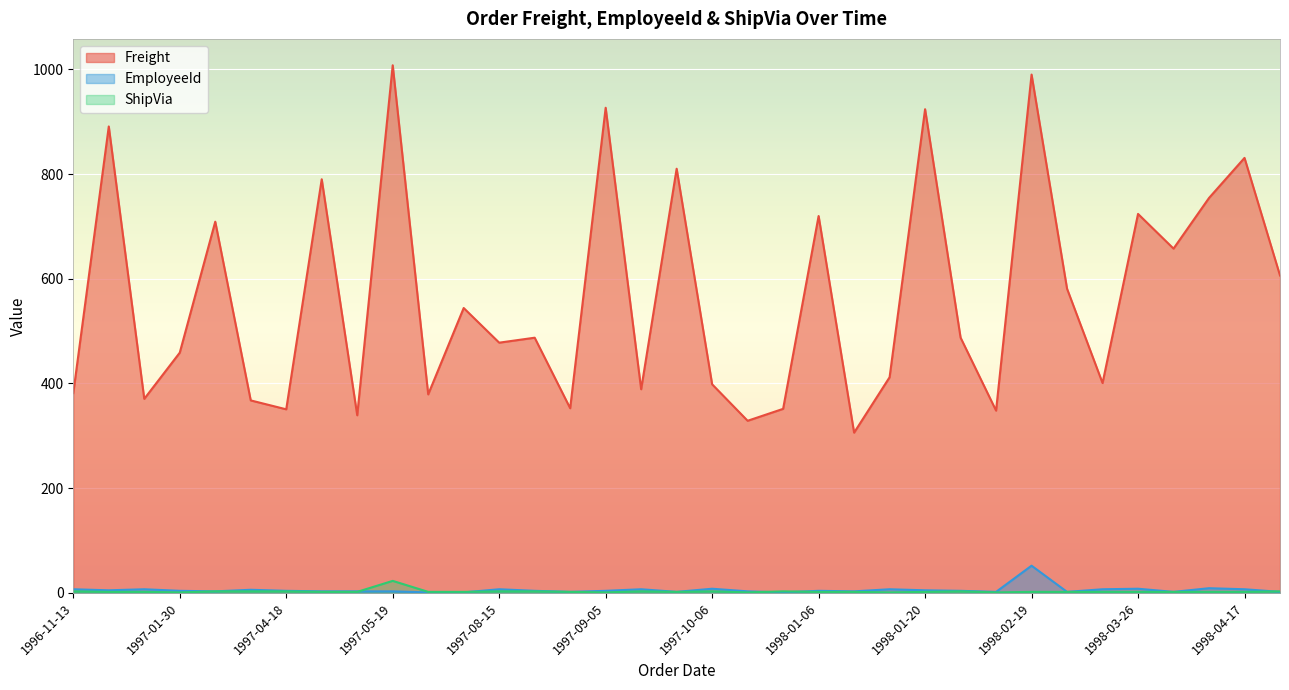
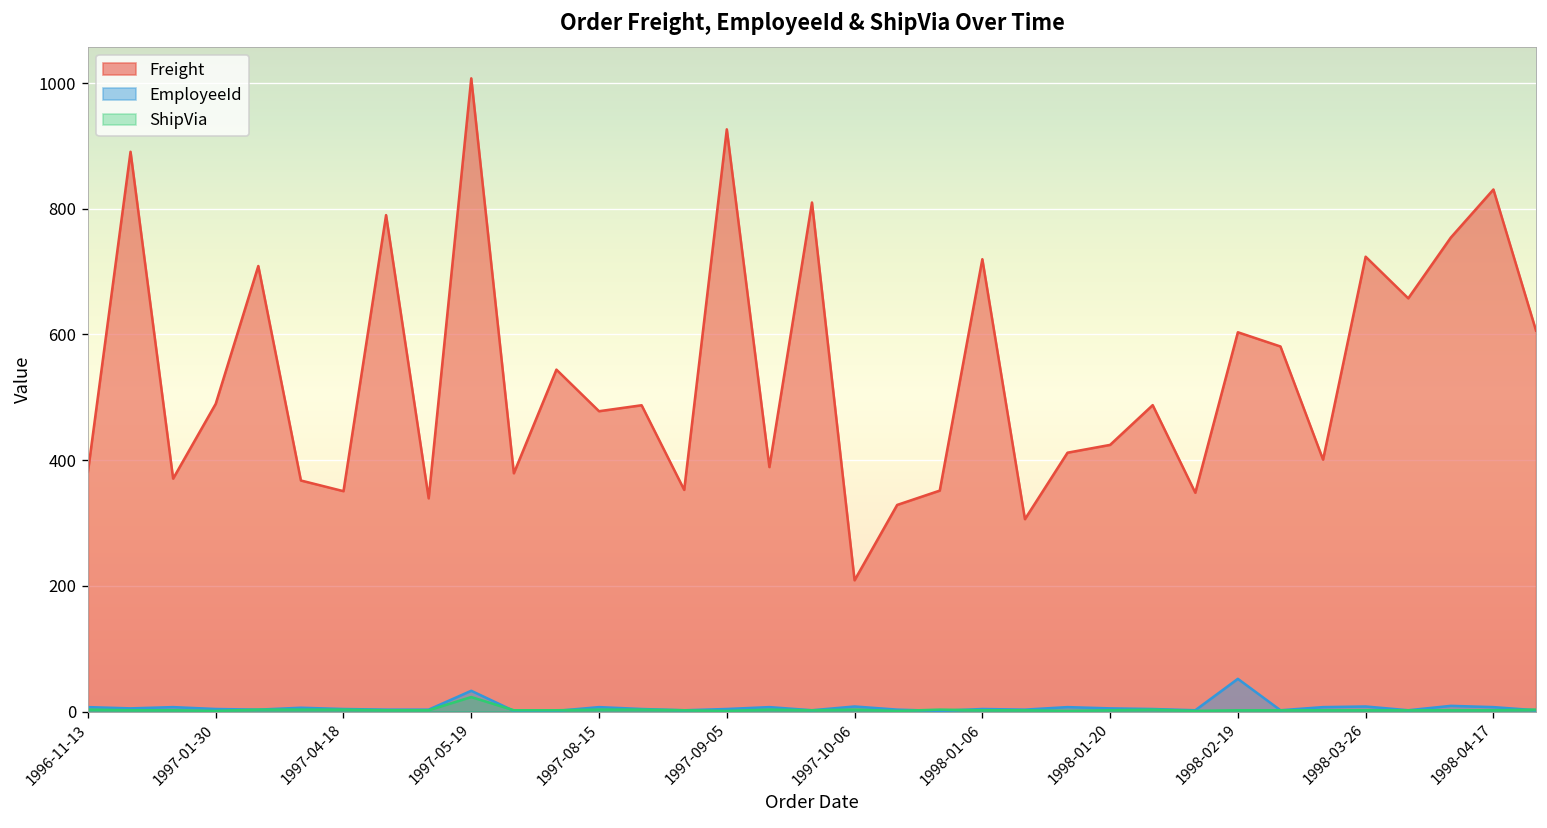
  {
    "Freight": {
      "1996-11-13": 380,
-     "1997-01-30": 460,
+     "1997-01-30": 490,
      "1997-05-19": 1010,
      "1997-09-05": 930,
-     "1997-10-06": 400,
-     "1998-01-20": 920,
-     "1998-02-19": 990,
+     "1997-10-06": 210,
+     "1998-01-20": 420,
+     "1998-02-19": 600,
      "1998-03-26": 720
    },
    "EmployeeId": {
-     "1997-05-19": 0,
+     "1997-05-19": 30,
      "1997-10-06": 10,
      "1998-02-19": 50,
      "1998-03-26": 10
    },
    "ShipVia": {
      "1997-05-19": 20,
      "1997-10-06": 0,
      "1998-02-19": 0,
      "1998-03-26": 0
    }
  }
